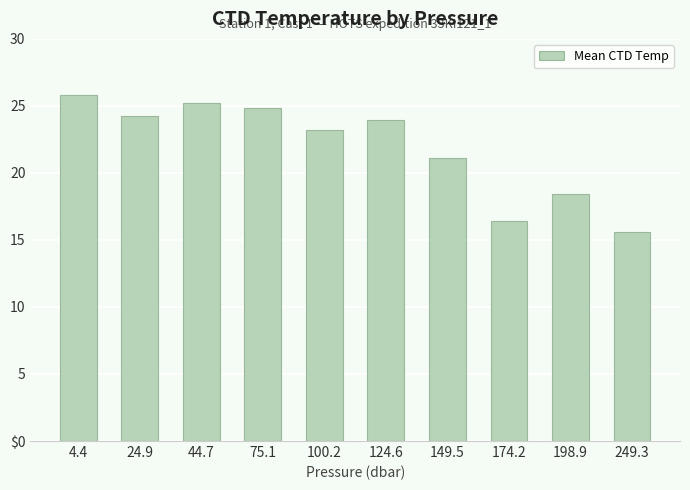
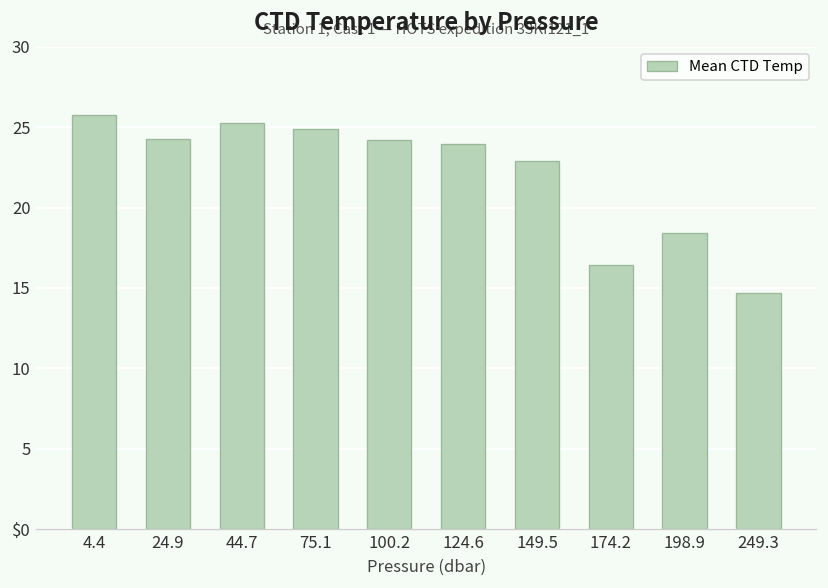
  {
    "4.4": 25.8,
    "24.9": 24.3,
    "44.7": 25.2,
    "75.1": 24.9,
-   "100.2": 23.2,
+   "100.2": 24.2,
    "124.6": 24.0,
-   "149.5": 21.1,
+   "149.5": 22.9,
    "174.2": 16.4,
    "198.9": 18.4,
-   "249.3": 15.6
+   "249.3": 14.7
  }
